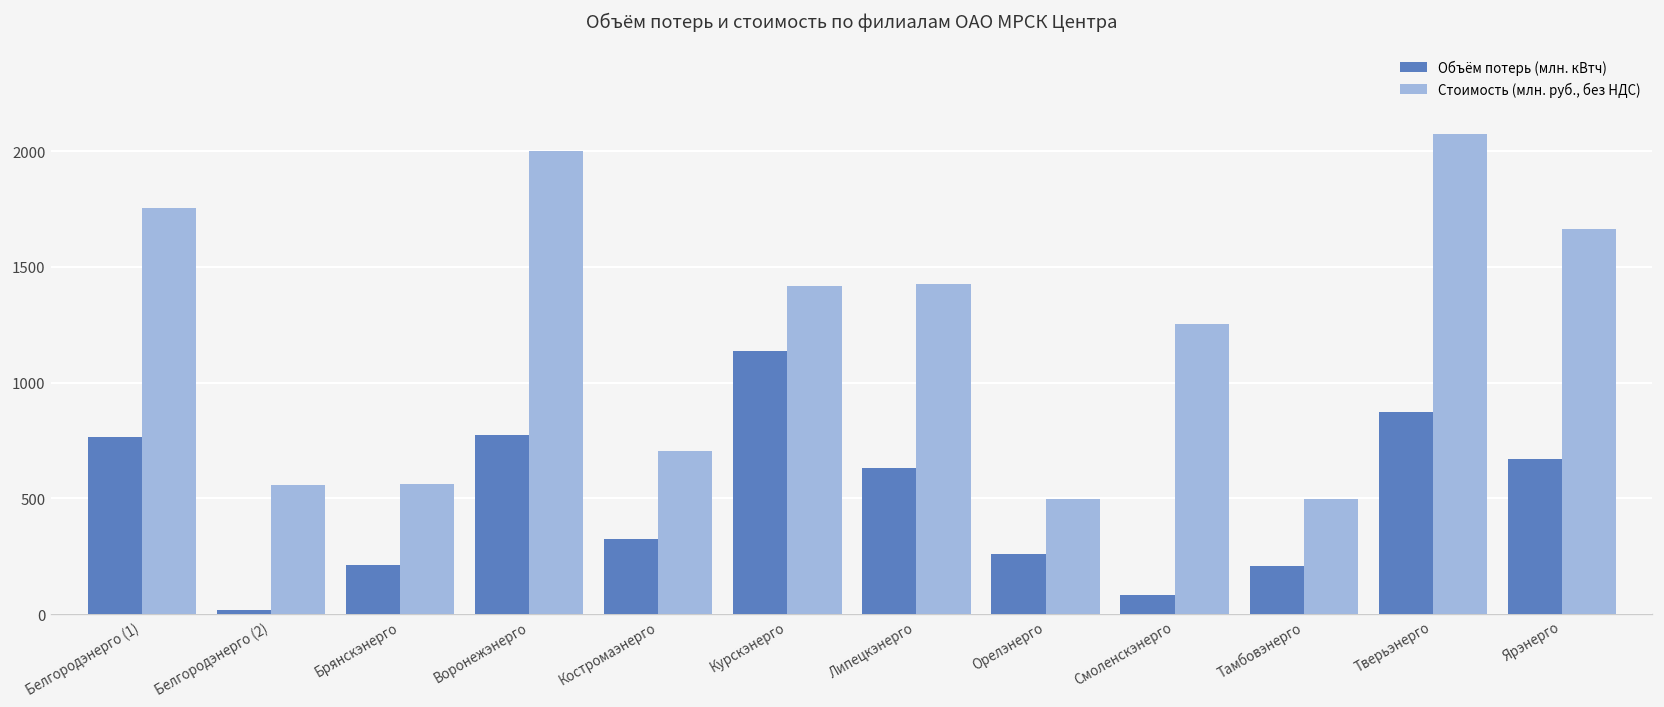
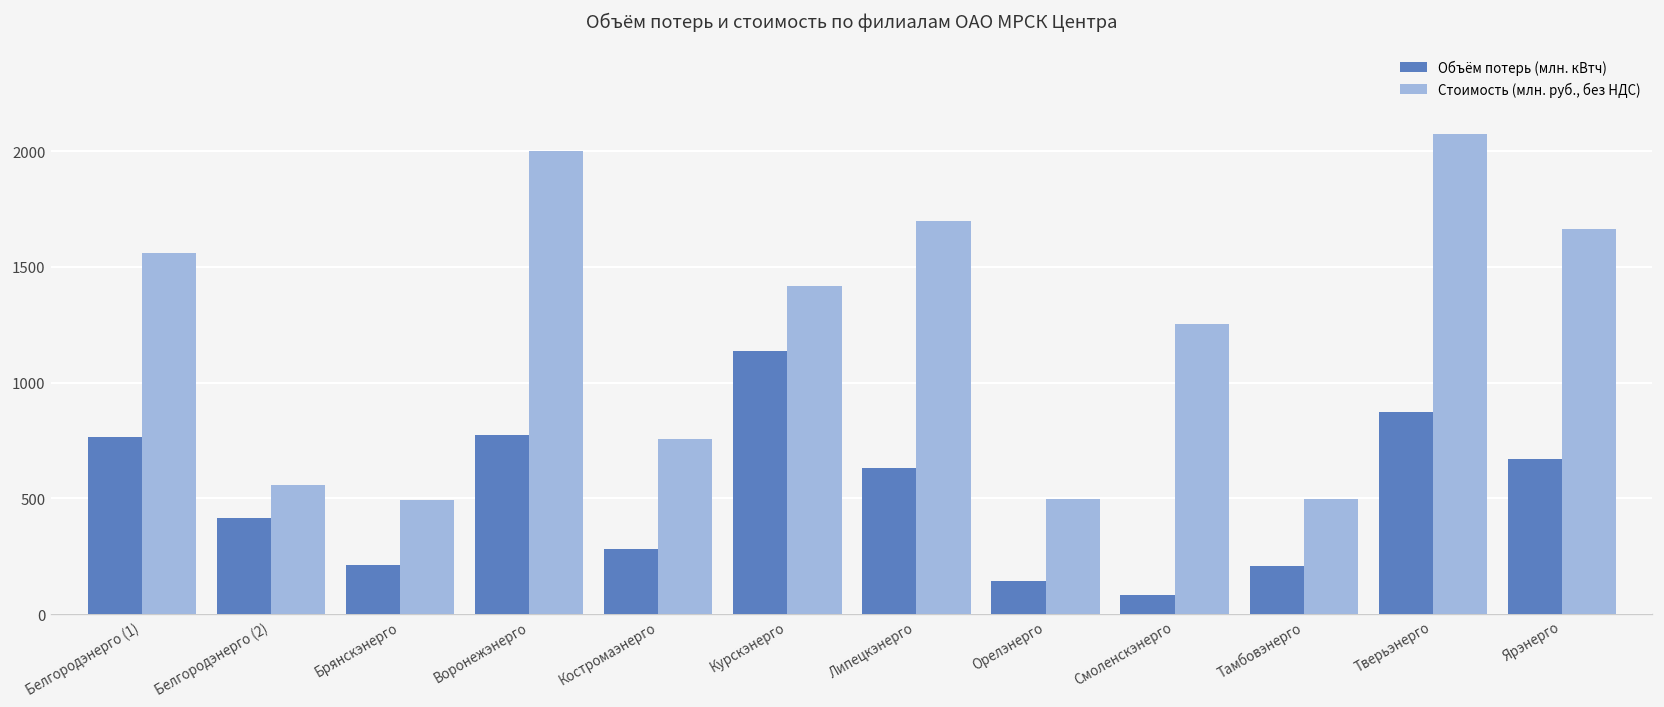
  {
    "Объём потерь (млн. кВтч)": {
      "Белгородэнерго (1)": 770,
-     "Белгородэнерго (2)": 20,
+     "Белгородэнерго (2)": 410,
      "Брянскэнерго": 210,
      "Воронежэнерго": 770,
-     "Костромаэнерго": 320,
+     "Костромаэнерго": 280,
      "Курскэнерго": 1140,
      "Липецкэнерго": 630,
-     "Орелэнерго": 260,
+     "Орелэнерго": 140,
      "Смоленскэнерго": 80,
      "Тамбовэнерго": 210,
      "Тверьэнерго": 870,
      "Ярэнерго": 670
    },
    "Стоимость (млн. руб., без НДС)": {
-     "Белгородэнерго (1)": 1750,
+     "Белгородэнерго (1)": 1560,
      "Белгородэнерго (2)": 560,
-     "Брянскэнерго": 560,
+     "Брянскэнерго": 490,
      "Воронежэнерго": 2000,
-     "Костромаэнерго": 710,
+     "Костромаэнерго": 760,
      "Курскэнерго": 1420,
-     "Липецкэнерго": 1430,
+     "Липецкэнерго": 1700,
      "Орелэнерго": 500,
      "Смоленскэнерго": 1260,
      "Тамбовэнерго": 500,
      "Тверьэнерго": 2070,
      "Ярэнерго": 1670
    }
  }
